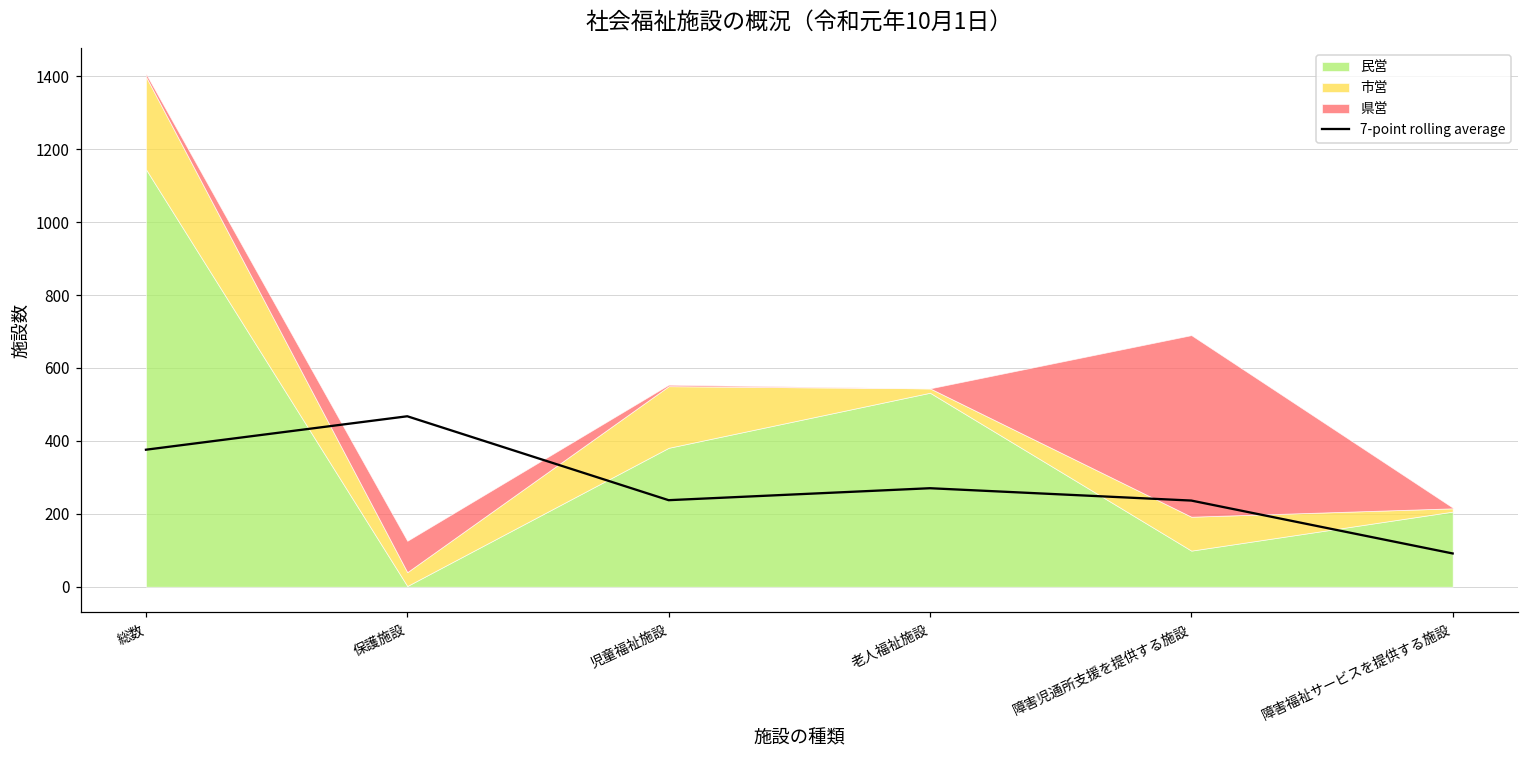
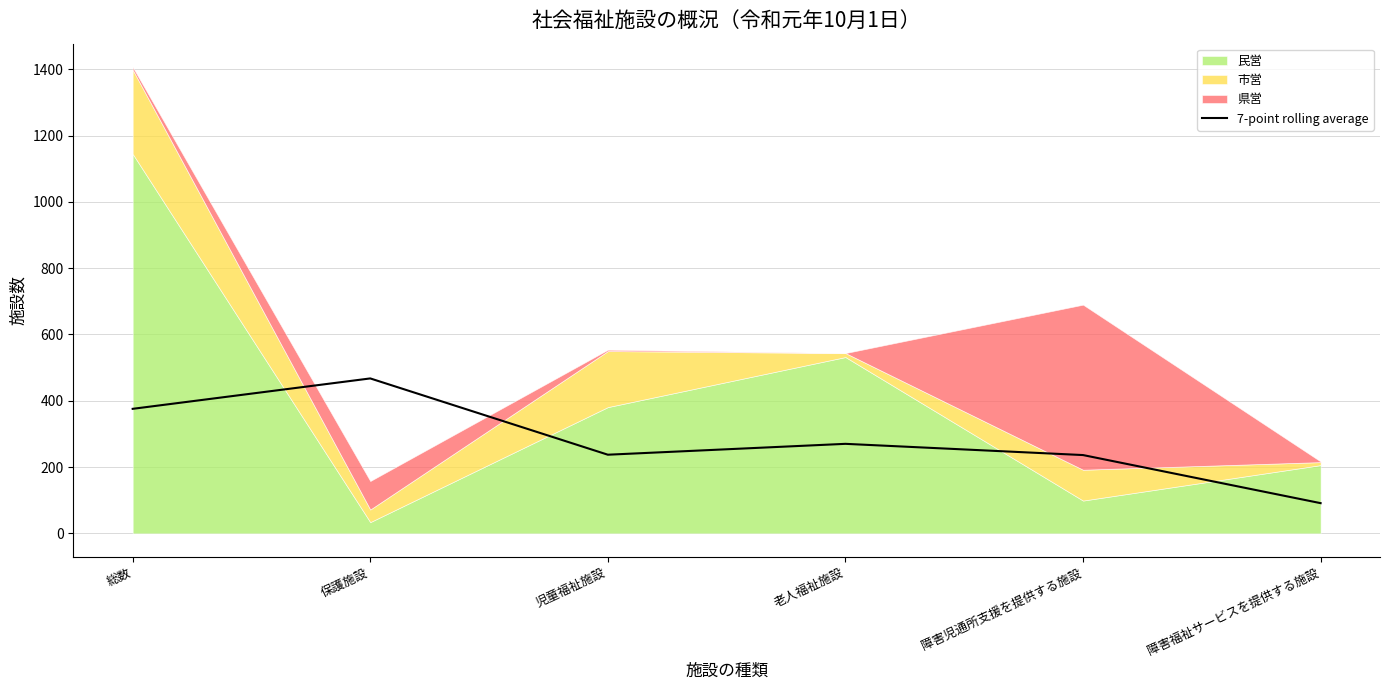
  {
    "7-point rolling average": {
      "総数": 380,
      "保護施設": 470,
      "児童福祉施設": 240,
      "老人福祉施設": 270,
      "障害児通所支援を提供する施設": 240,
      "障害福祉サービスを提供する施設": 90
    },
    "民営": {
      "総数": 1150,
-     "保護施設": 0,
+     "保護施設": 30,
      "児童福祉施設": 380,
      "老人福祉施設": 530,
      "障害児通所支援を提供する施設": 100,
      "障害福祉サービスを提供する施設": 210
    },
    "市営": {
      "総数": 250,
      "保護施設": 40,
      "障害児通所支援を提供する施設": 90
    },
    "県営": {
      "総数": 10,
      "保護施設": 90,
      "障害児通所支援を提供する施設": 500
    }
  }
